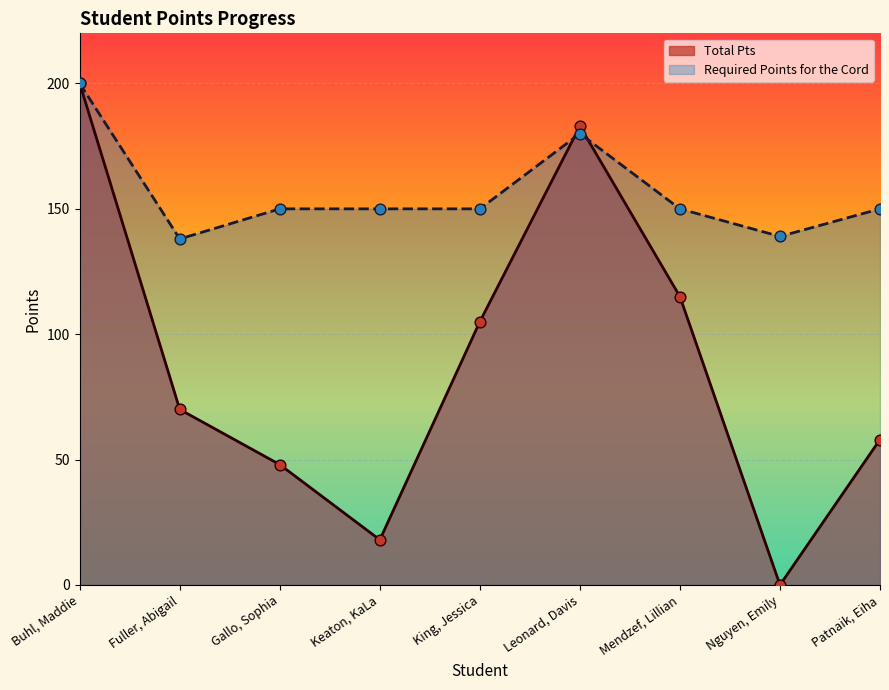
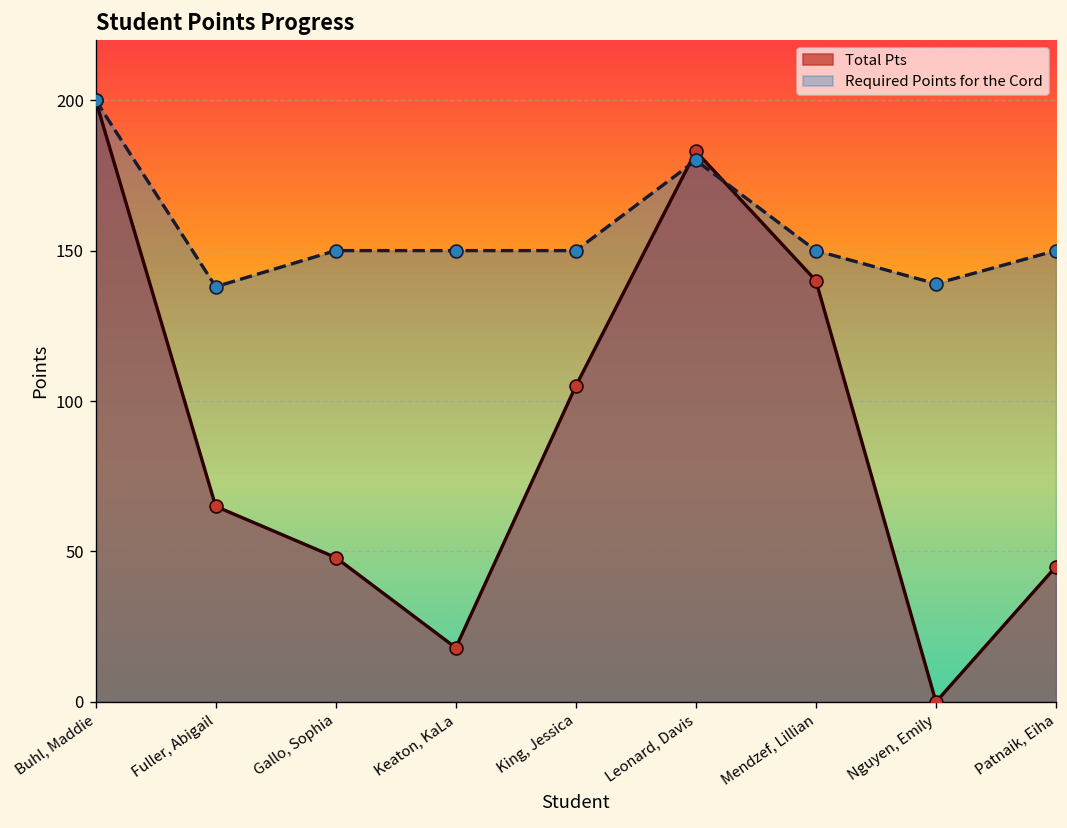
  {
    "Total Pts": {
-     "Fuller, Abigail": 70,
+     "Fuller, Abigail": 65,
      "Gallo, Sophia": 48,
      "Keaton, KaLa": 18,
      "King, Jessica": 105,
      "Leonard, Davis": 183,
-     "Mendzef, Lillian": 115,
+     "Mendzef, Lillian": 140,
      "Nguyen, Emily": 0,
-     "Patnaik, Eiha": 58
+     "Patnaik, Eiha": 45
    },
    "Required Points for the Cord": {
      "Fuller, Abigail": 138,
      "Gallo, Sophia": 150,
      "Keaton, KaLa": 150,
      "King, Jessica": 150,
      "Leonard, Davis": 180,
      "Mendzef, Lillian": 150,
      "Nguyen, Emily": 139,
      "Patnaik, Eiha": 150
    }
  }
